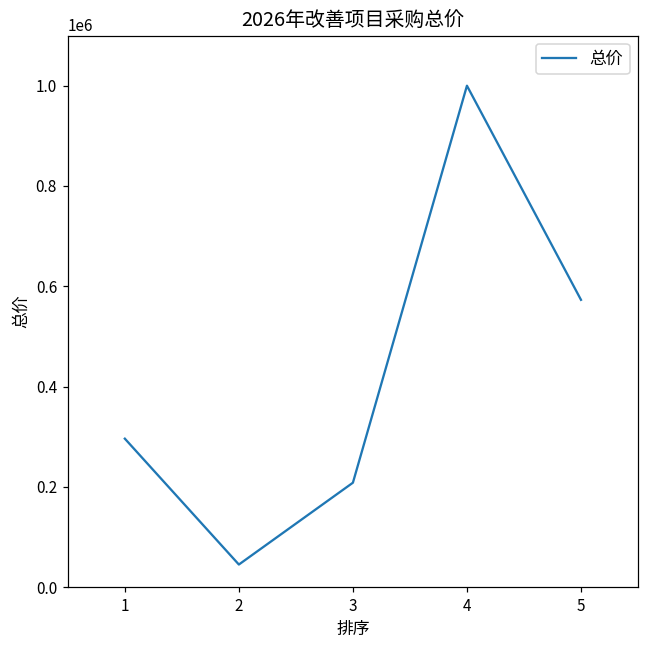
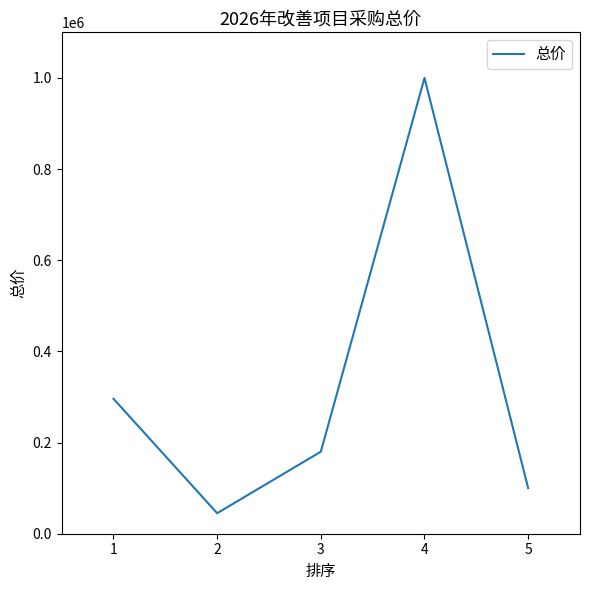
  {
    "1": 300000,
    "2": 50000,
-   "3": 210000,
+   "3": 180000,
    "4": 1000000,
-   "5": 570000
+   "5": 100000
  }
